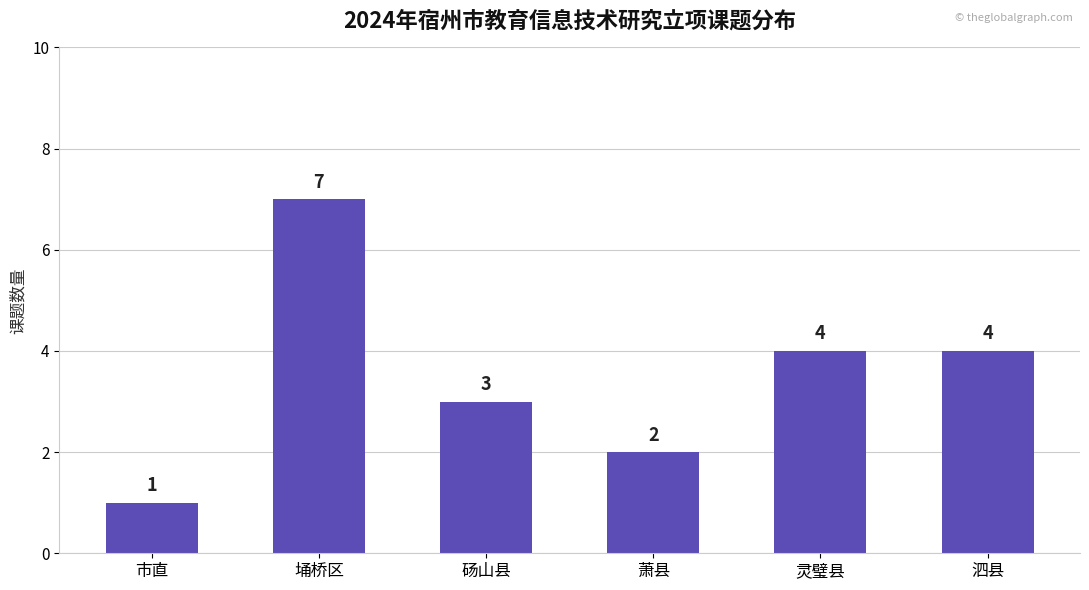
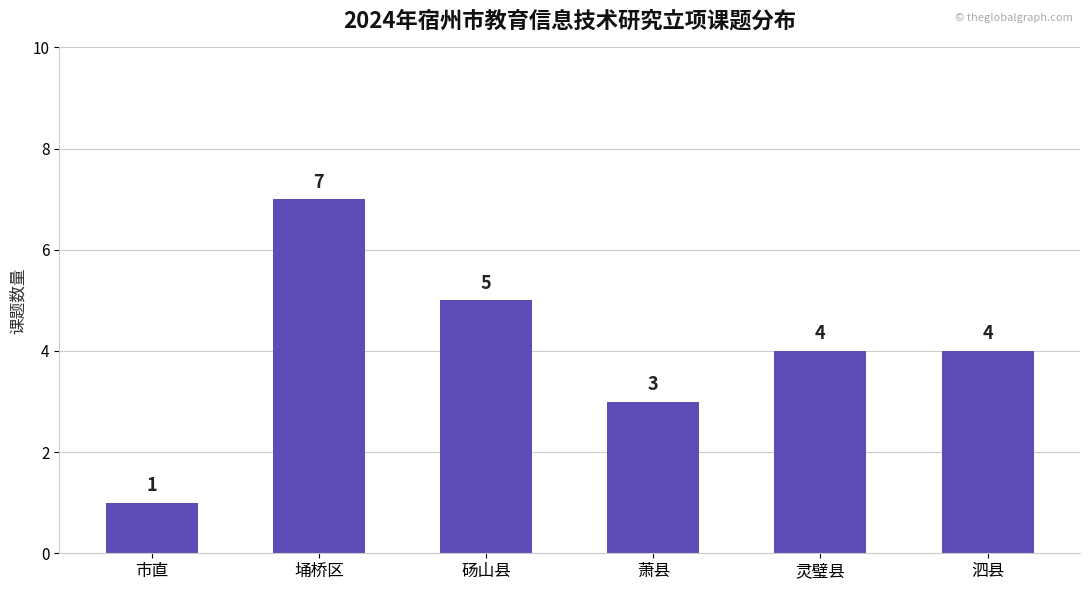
  {
    "市直": 1,
    "埇桥区": 7,
-   "砀山县": 3,
-   "萧县": 2,
+   "砀山县": 5,
+   "萧县": 3,
    "灵璧县": 4,
    "泗县": 4
  }
